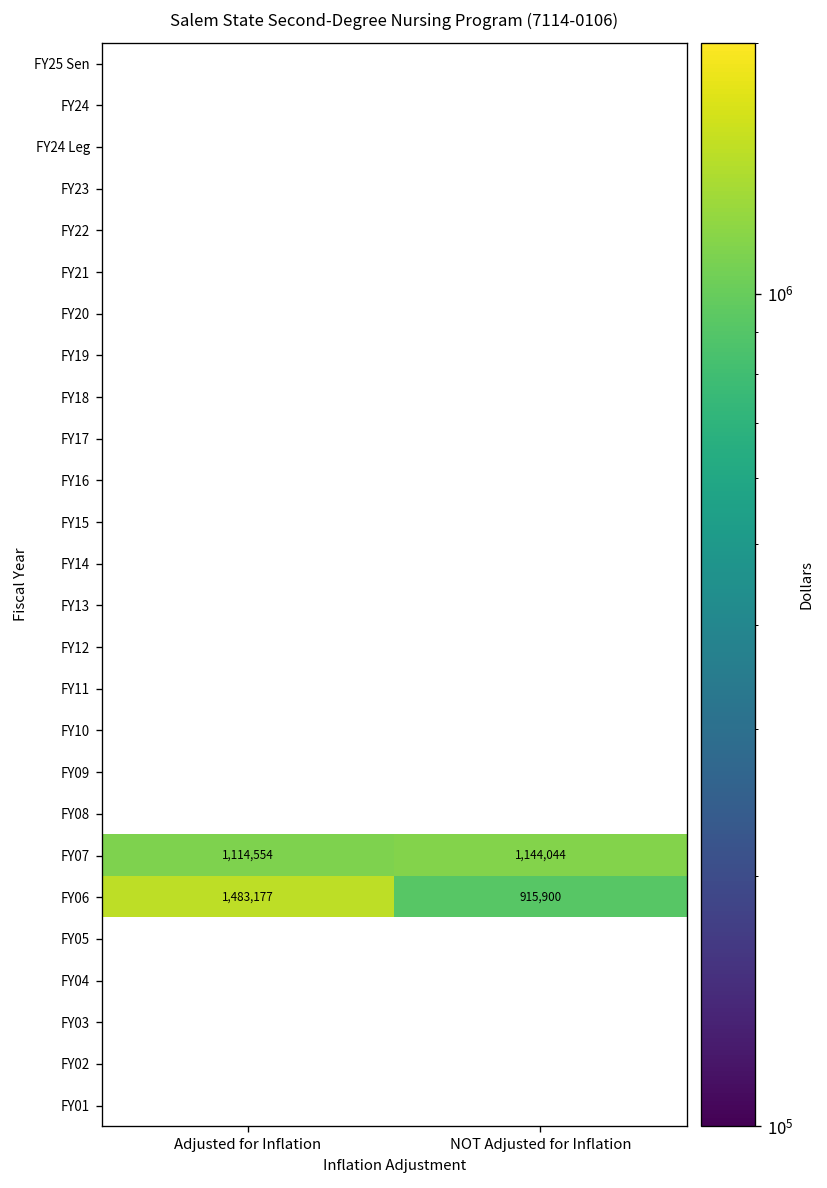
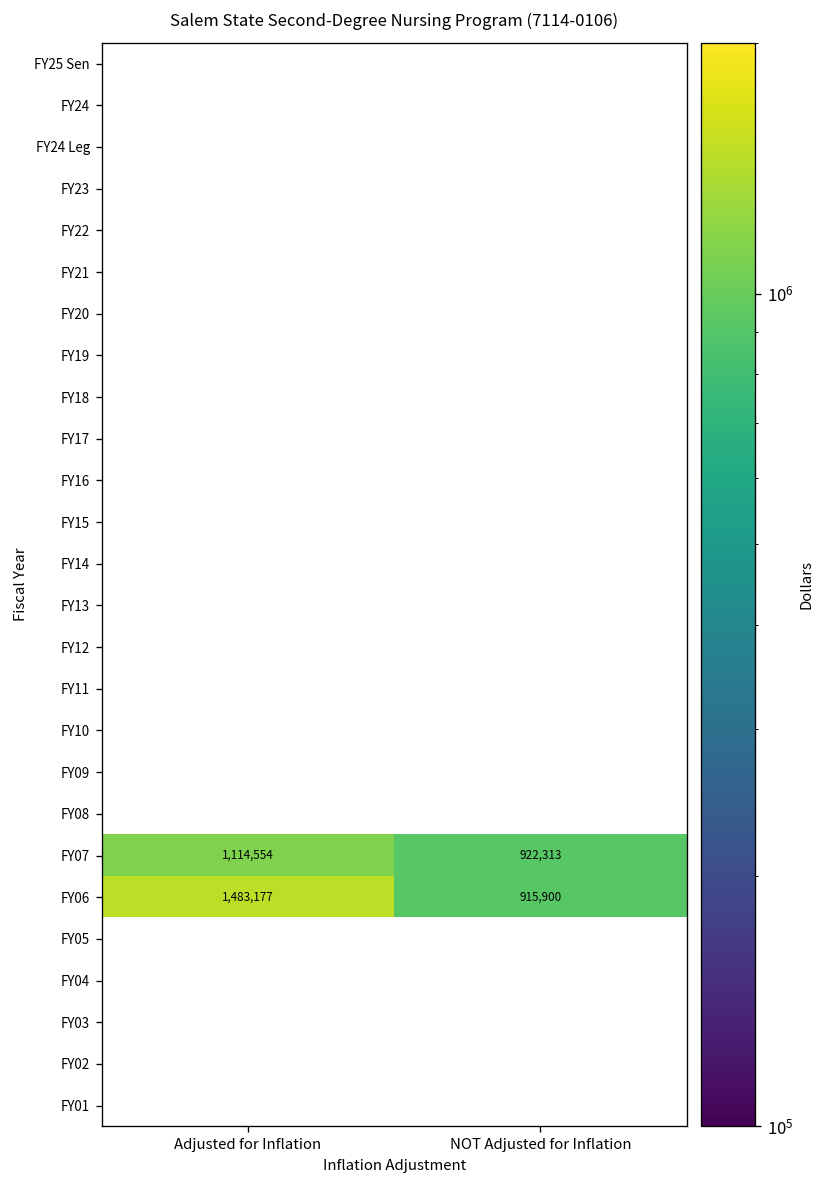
  {
    "FY07": {
      "Adjusted for Inflation": "1,114,554",
-     "NOT Adjusted for Inflation": "1,144,044"
+     "NOT Adjusted for Inflation": "922,313"
    },
    "FY06": {
      "Adjusted for Inflation": "1,483,177",
      "NOT Adjusted for Inflation": "915,900"
    }
  }
